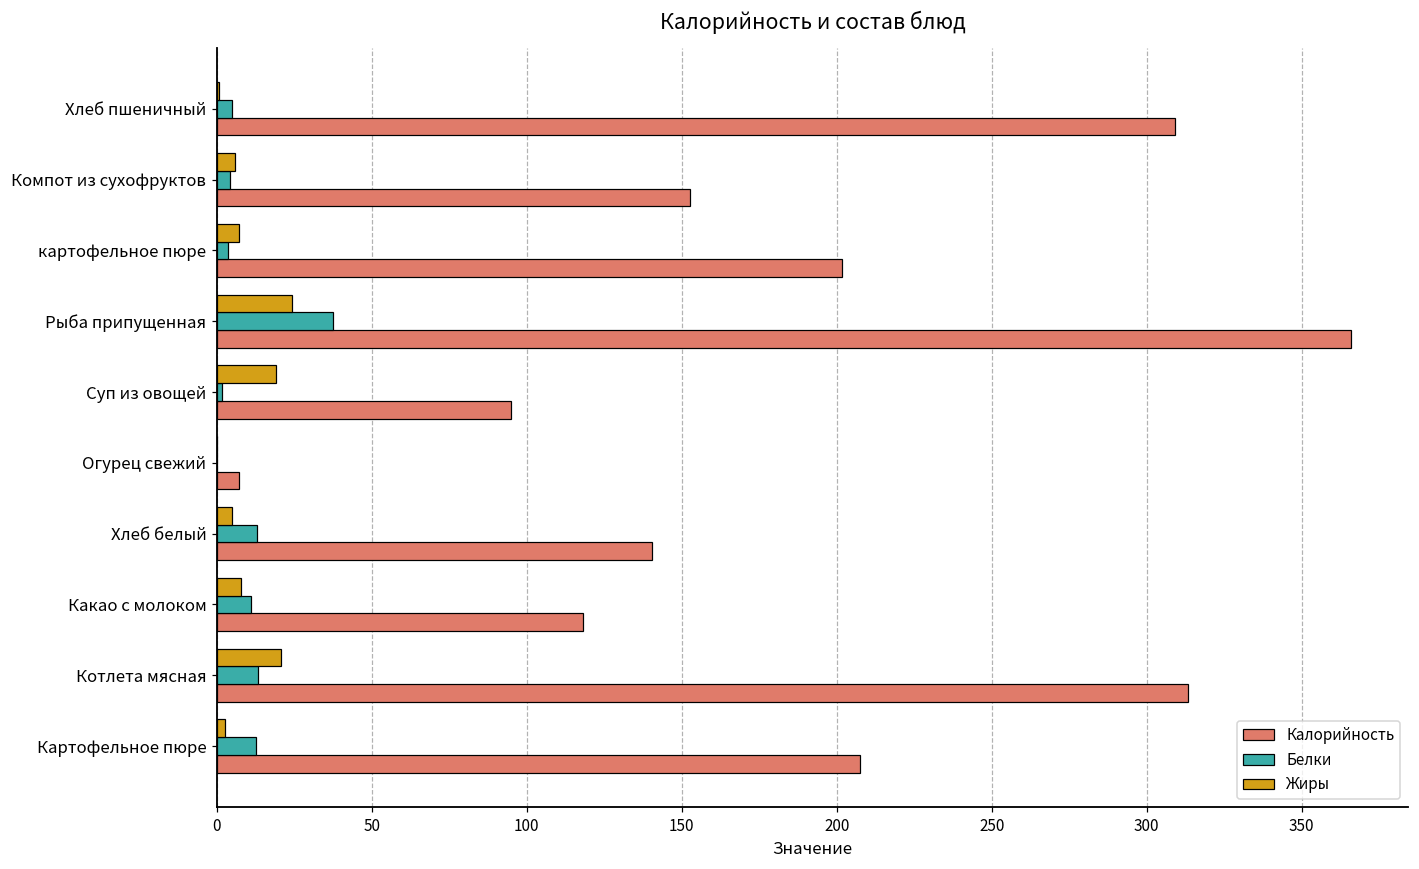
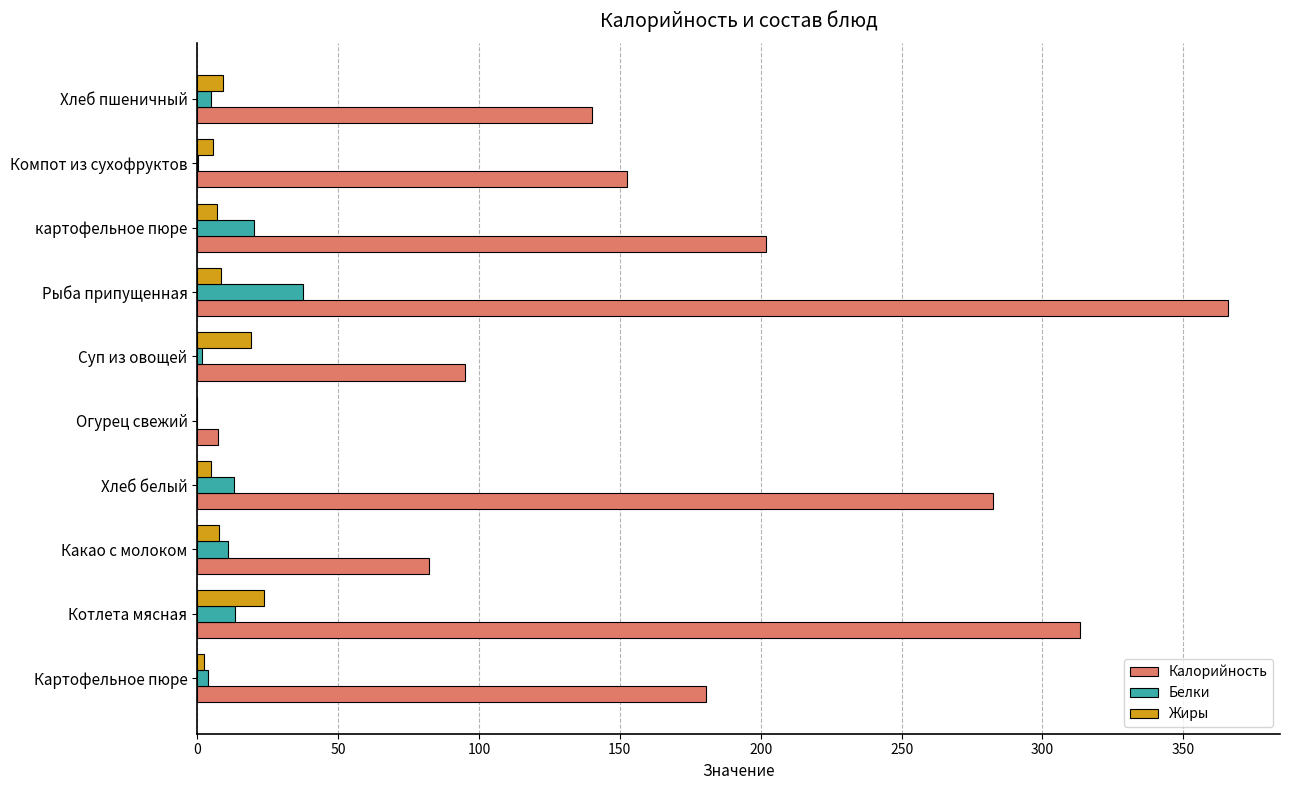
  {
    "Калорийность": {
-     "Хлеб пшеничный": 309,
+     "Хлеб пшеничный": 140,
      "Компот из сухофруктов": 153,
      "картофельное пюре": 202,
      "Рыба припущенная": 366,
      "Суп из овощей": 95,
      "Огурец свежий": 7,
-     "Хлеб белый": 140,
-     "Какао с молоком": 118,
+     "Хлеб белый": 283,
+     "Какао с молоком": 82,
      "Котлета мясная": 313,
-     "Картофельное пюре": 207
+     "Картофельное пюре": 180
    },
    "Белки": {
      "Хлеб пшеничный": 5,
-     "Компот из сухофруктов": 4,
-     "картофельное пюре": 4,
+     "Компот из сухофруктов": 0,
+     "картофельное пюре": 20,
      "Рыба припущенная": 38,
      "Суп из овощей": 2,
      "Огурец свежий": 0,
      "Хлеб белый": 13,
      "Какао с молоком": 11,
      "Котлета мясная": 13,
-     "Картофельное пюре": 13
+     "Картофельное пюре": 4
    },
    "Жиры": {
-     "Хлеб пшеничный": 1,
+     "Хлеб пшеничный": 9,
      "Компот из сухофруктов": 6,
      "картофельное пюре": 7,
-     "Рыба припущенная": 24,
+     "Рыба припущенная": 8,
      "Суп из овощей": 19,
      "Огурец свежий": 0,
      "Хлеб белый": 5,
      "Какао с молоком": 8,
-     "Котлета мясная": 21,
+     "Котлета мясная": 24,
      "Картофельное пюре": 2
    }
  }
